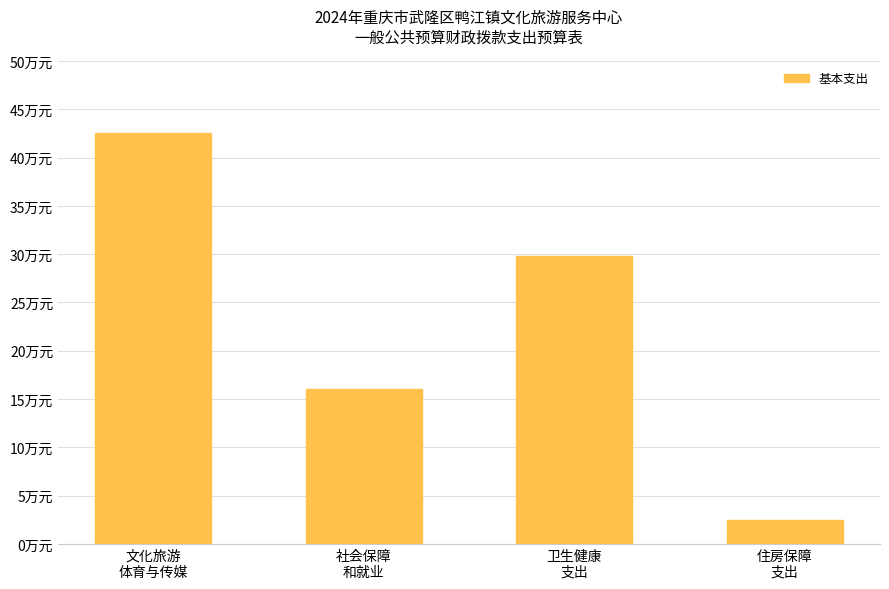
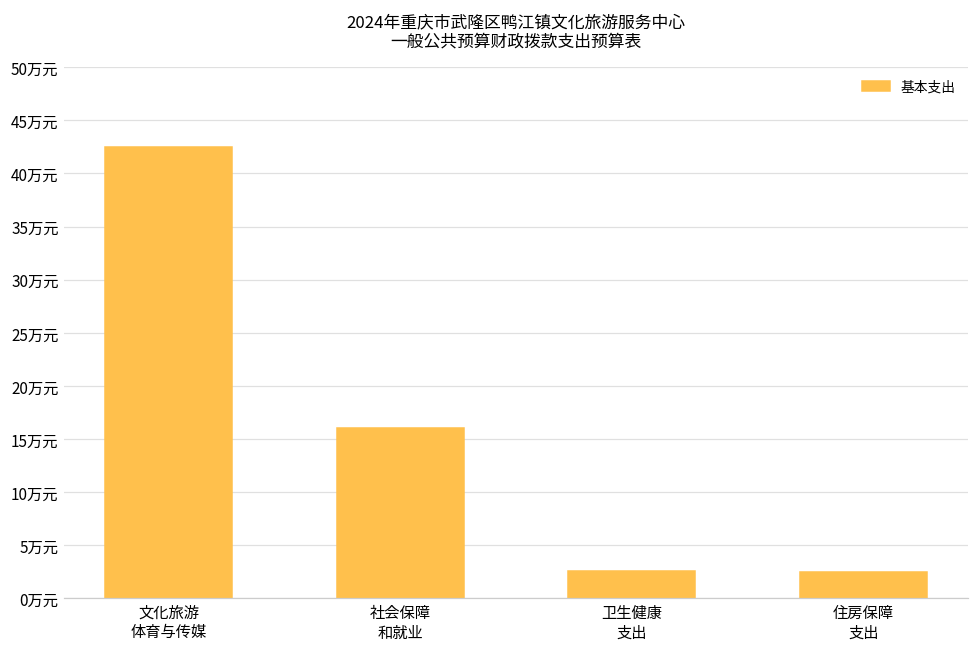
  {
    "文化旅游 体育与传媒": "43万元",
    "社会保障 和就业": "16万元",
-   "卫生健康 支出": "30万元",
+   "卫生健康 支出": "3万元",
    "住房保障 支出": "3万元"
  }
